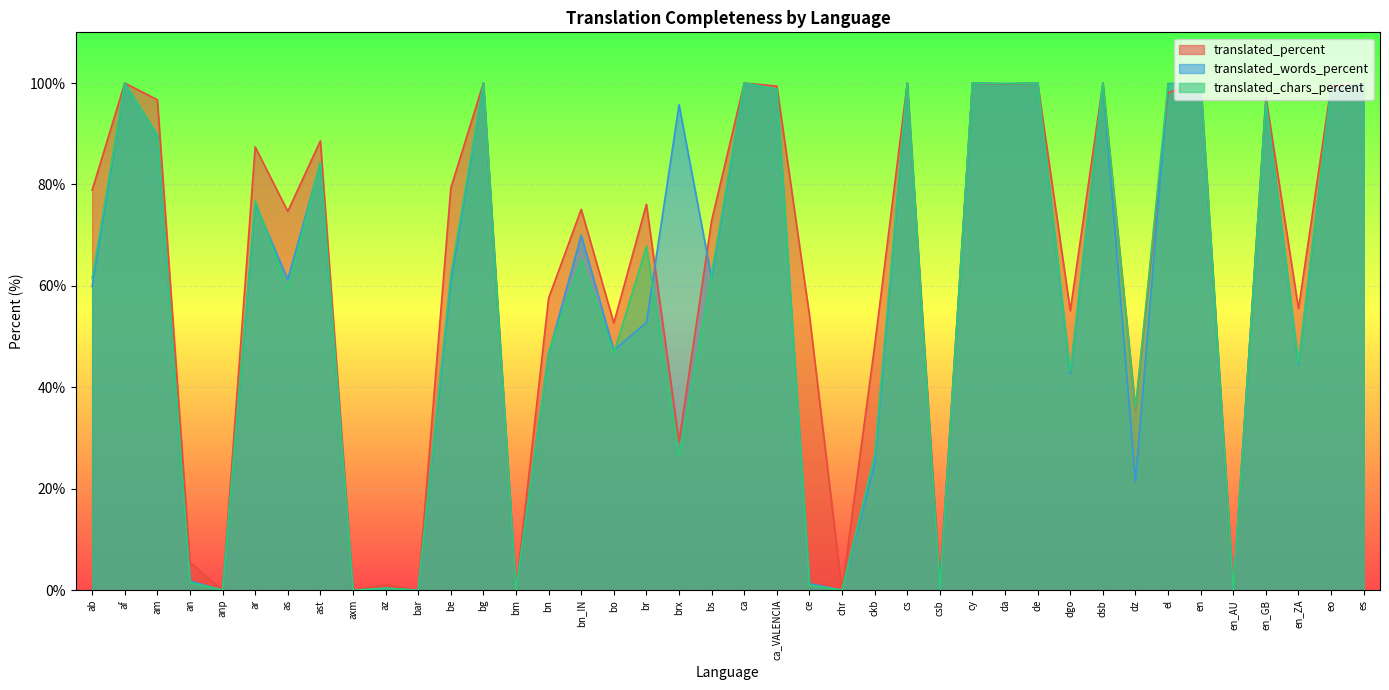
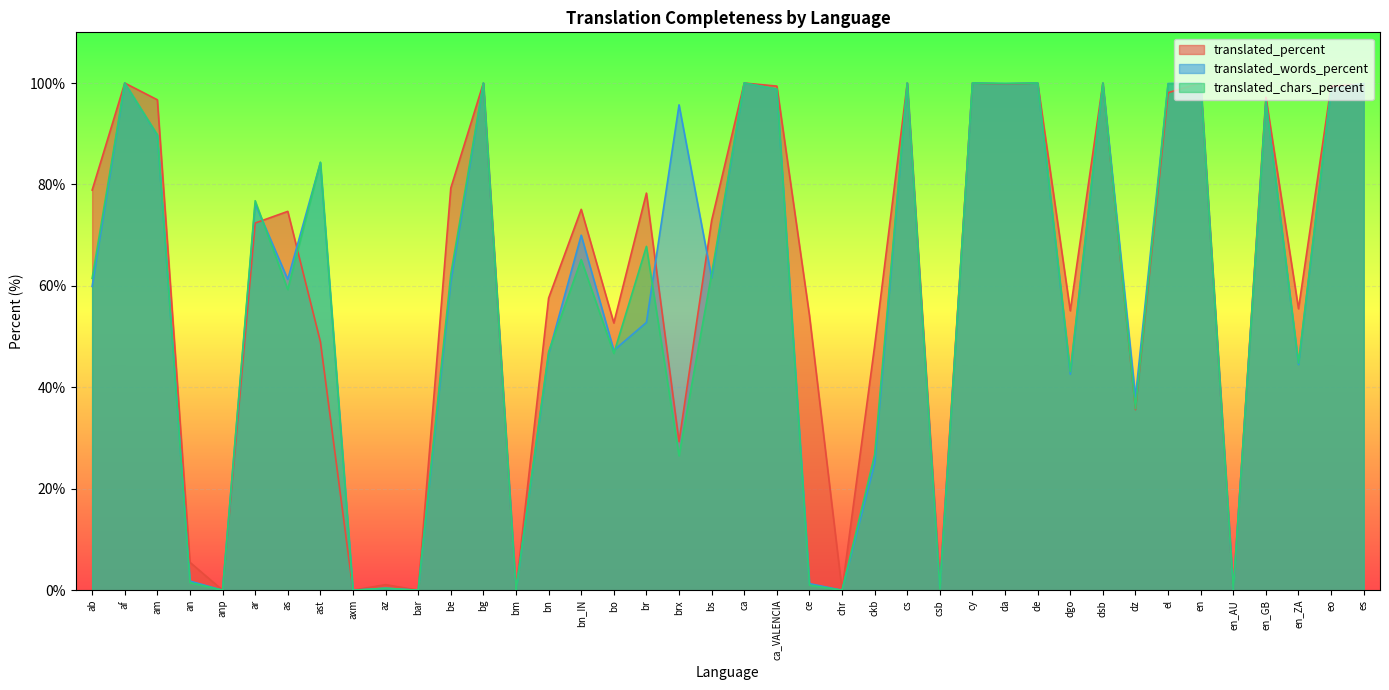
  {
    "translated_percent": {
      "ab": "79%",
      "am": "97%",
      "an": "6%",
-     "ar": "87%",
+     "ar": "72%",
      "as": "75%",
-     "ast": "89%",
+     "ast": "49%",
      "az": "1%",
      "be": "79%",
      "bn": "58%",
      "bn_IN": "75%",
      "bo": "53%",
-     "br": "76%",
+     "br": "78%",
      "brx": "29%",
      "bs": "73%",
      "ca_VALENCIA": "99%",
      "ce": "54%",
      "ckb": "48%",
      "csb": "1%",
      "dgo": "55%",
      "el": "98%",
      "en_ZA": "56%"
    },
    "translated_words_percent": {
      "ab": "60%",
      "ar": "76%",
      "as": "61%",
      "be": "61%",
      "bn_IN": "70%",
      "bo": "47%",
      "br": "53%",
      "brx": "96%",
      "bs": "62%",
      "ckb": "25%",
      "dgo": "43%",
-     "dz": "21%"
+     "dz": "38%"
    },
    "translated_chars_percent": {
      "ab": "62%",
      "ar": "77%",
      "as": "59%",
      "be": "62%",
      "bn_IN": "65%",
      "bo": "47%",
      "br": "68%",
      "brx": "27%",
      "bs": "62%",
      "ckb": "27%",
      "dgo": "43%"
    }
  }
